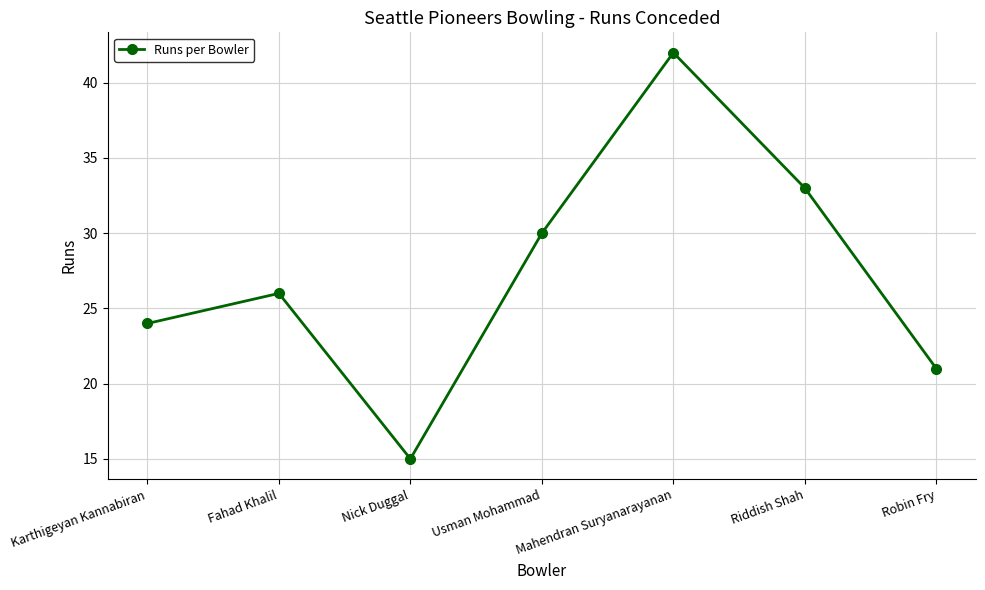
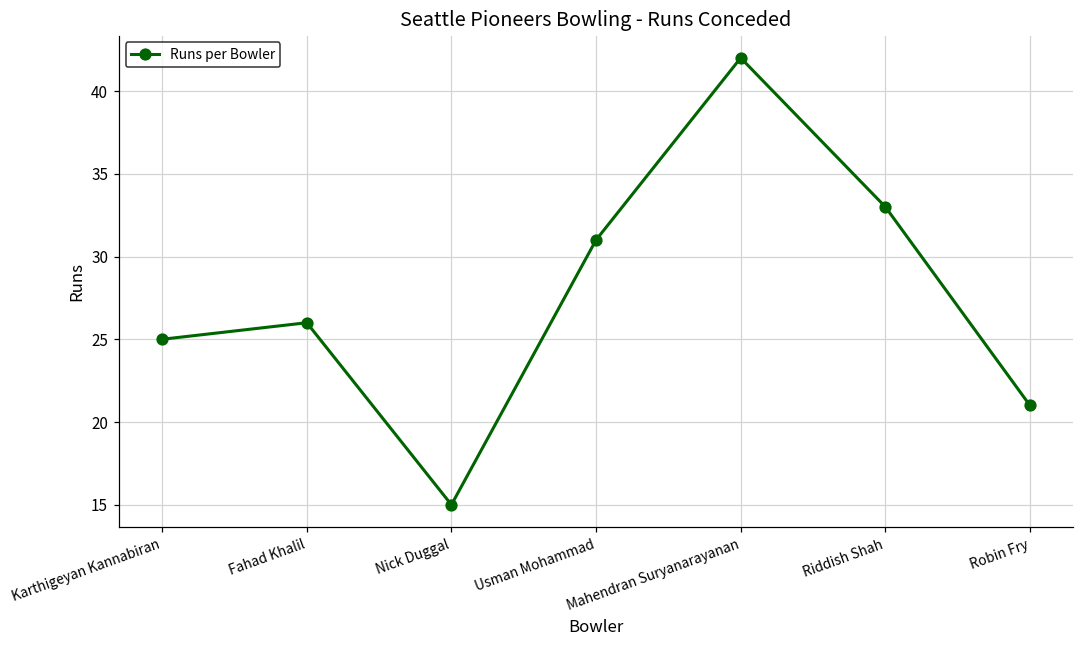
  {
-   "Karthigeyan Kannabiran": 24,
+   "Karthigeyan Kannabiran": 25,
    "Fahad Khalil": 26,
    "Nick Duggal": 15,
-   "Usman Mohammad": 30,
+   "Usman Mohammad": 31,
    "Mahendran Suryanarayanan": 42,
    "Riddish Shah": 33,
    "Robin Fry": 21
  }
